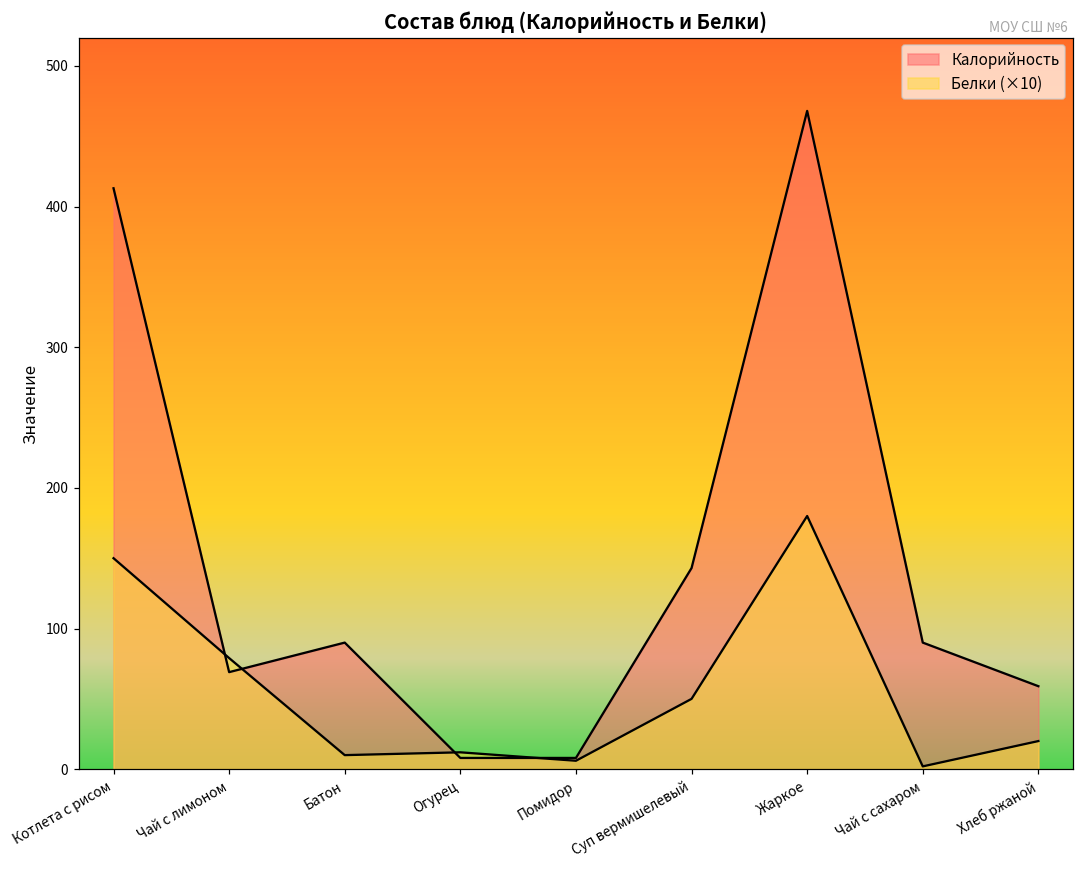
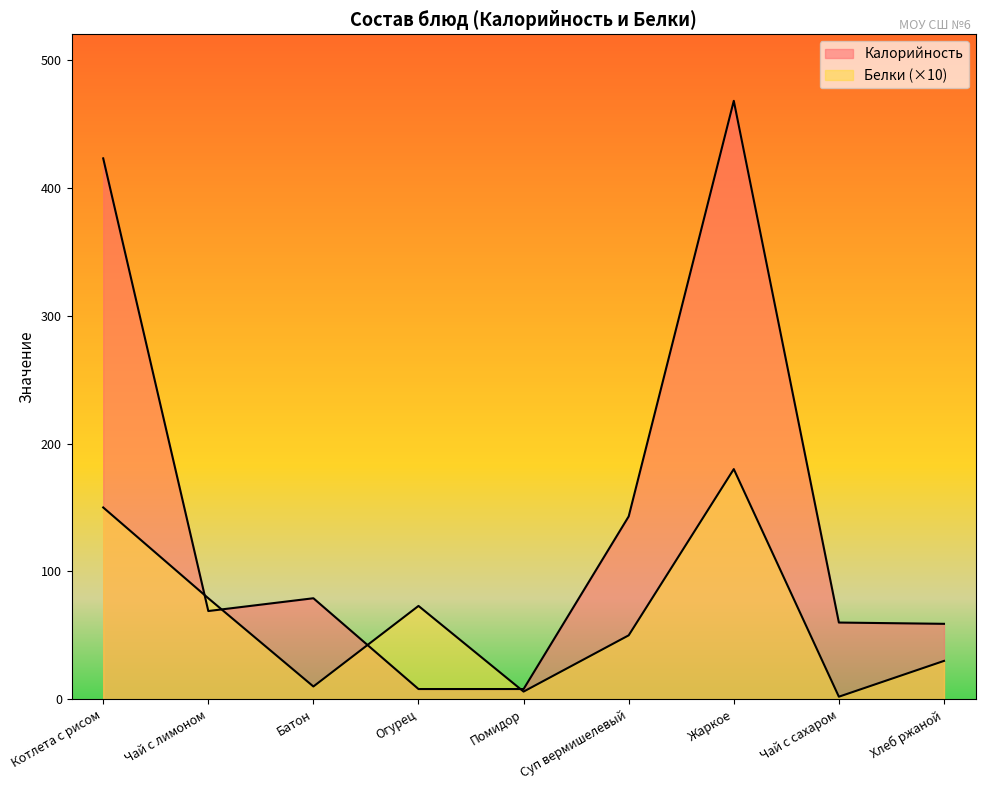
  {
    "Калорийность": {
-     "Котлета с рисом": 413,
+     "Котлета с рисом": 423,
      "Чай с лимоном": 69,
-     "Батон": 90,
+     "Батон": 79,
      "Огурец": 8,
      "Помидор": 8,
      "Суп вермишелевый": 143,
      "Жаркое": 468,
-     "Чай с сахаром": 90,
+     "Чай с сахаром": 60,
      "Хлеб ржаной": 59
    },
    "Белки (×10)": {
      "Котлета с рисом": 150,
      "Чай с лимоном": 79,
      "Батон": 10,
-     "Огурец": 12,
+     "Огурец": 73,
      "Помидор": 6,
      "Суп вермишелевый": 50,
      "Жаркое": 180,
      "Чай с сахаром": 2,
-     "Хлеб ржаной": 20
+     "Хлеб ржаной": 30
    }
  }
